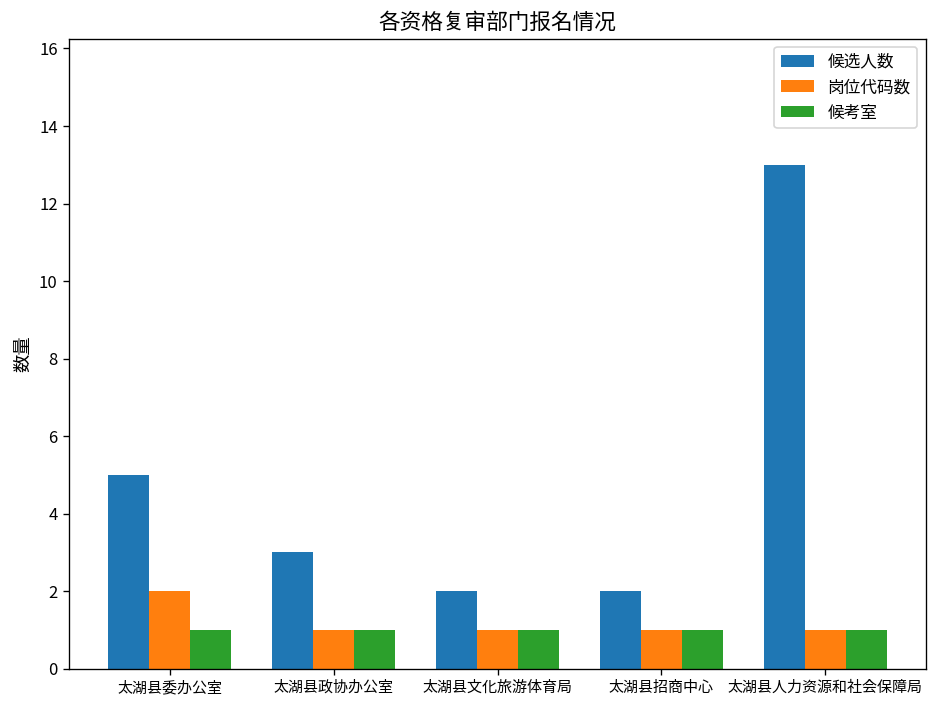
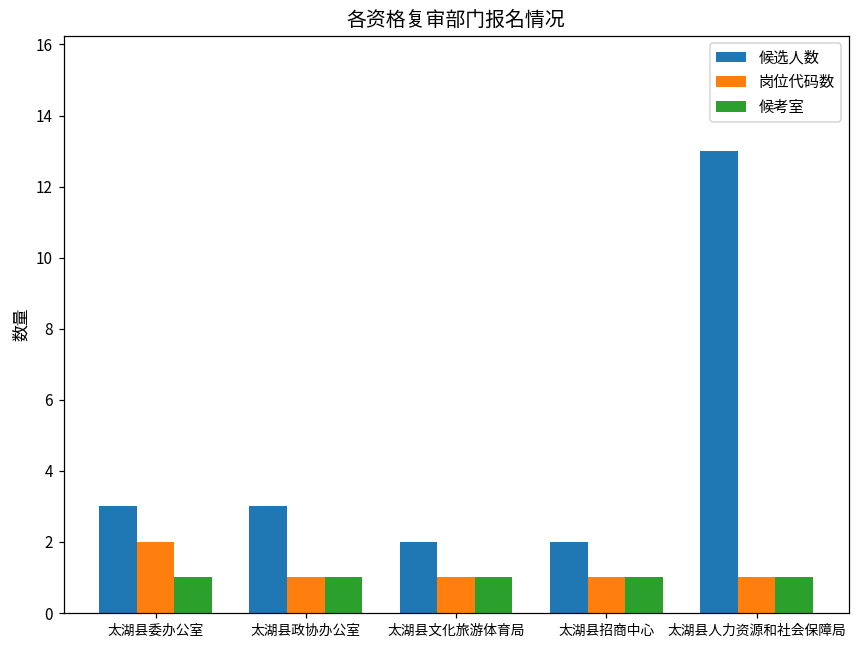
  {
    "候选人数": {
-     "太湖县委办公室": 5,
+     "太湖县委办公室": 3,
      "太湖县政协办公室": 3,
      "太湖县文化旅游体育局": 2,
      "太湖县招商中心": 2,
      "太湖县人力资源和社会保障局": 13
    },
    "岗位代码数": {
      "太湖县委办公室": 2,
      "太湖县政协办公室": 1,
      "太湖县文化旅游体育局": 1,
      "太湖县招商中心": 1,
      "太湖县人力资源和社会保障局": 1
    },
    "候考室": {
      "太湖县委办公室": 1,
      "太湖县政协办公室": 1,
      "太湖县文化旅游体育局": 1,
      "太湖县招商中心": 1,
      "太湖县人力资源和社会保障局": 1
    }
  }
